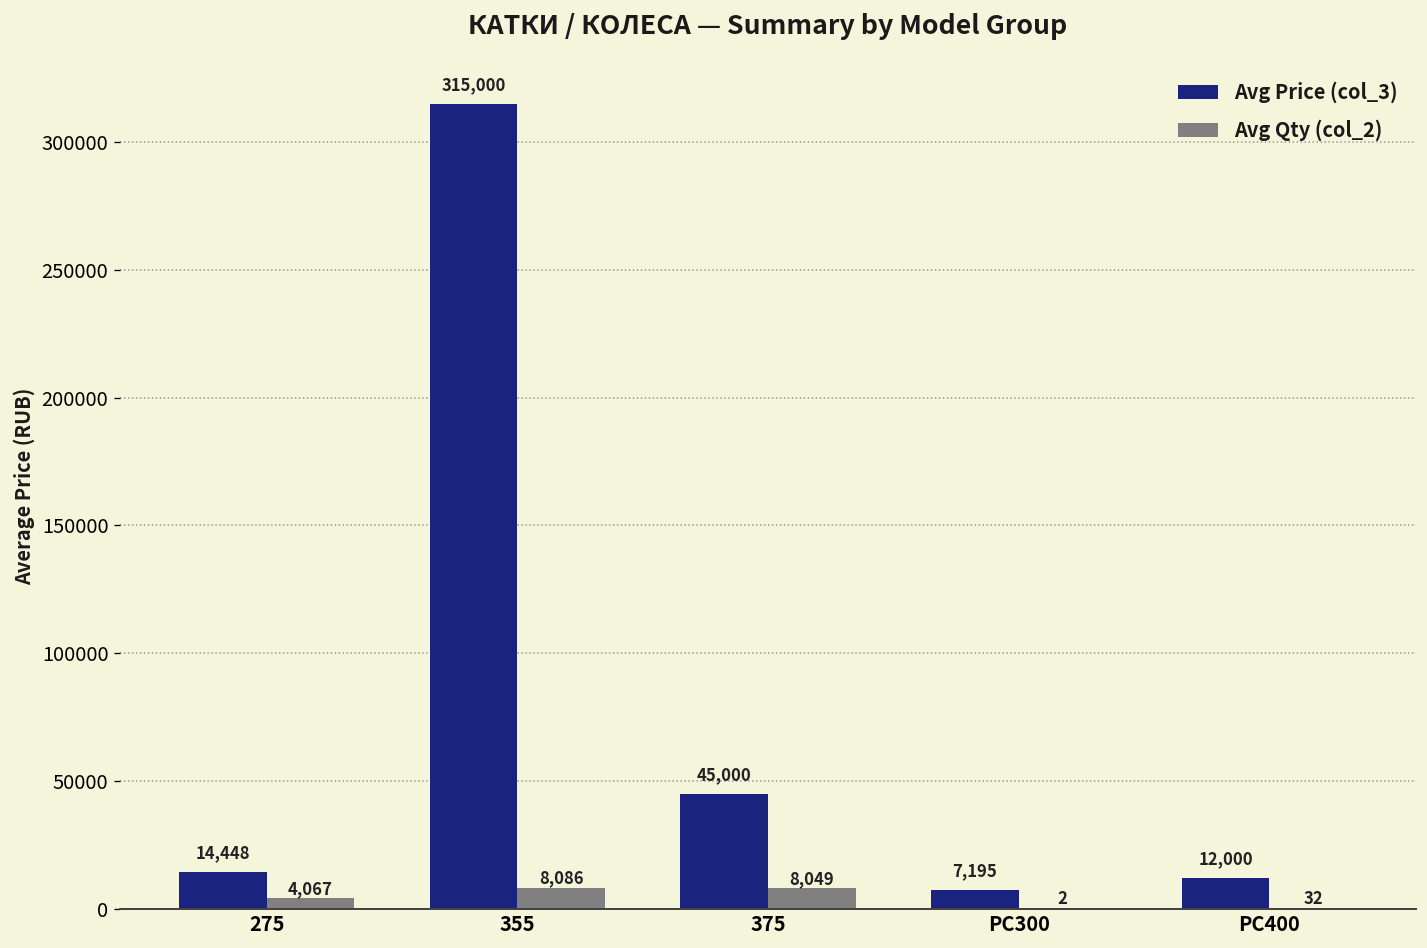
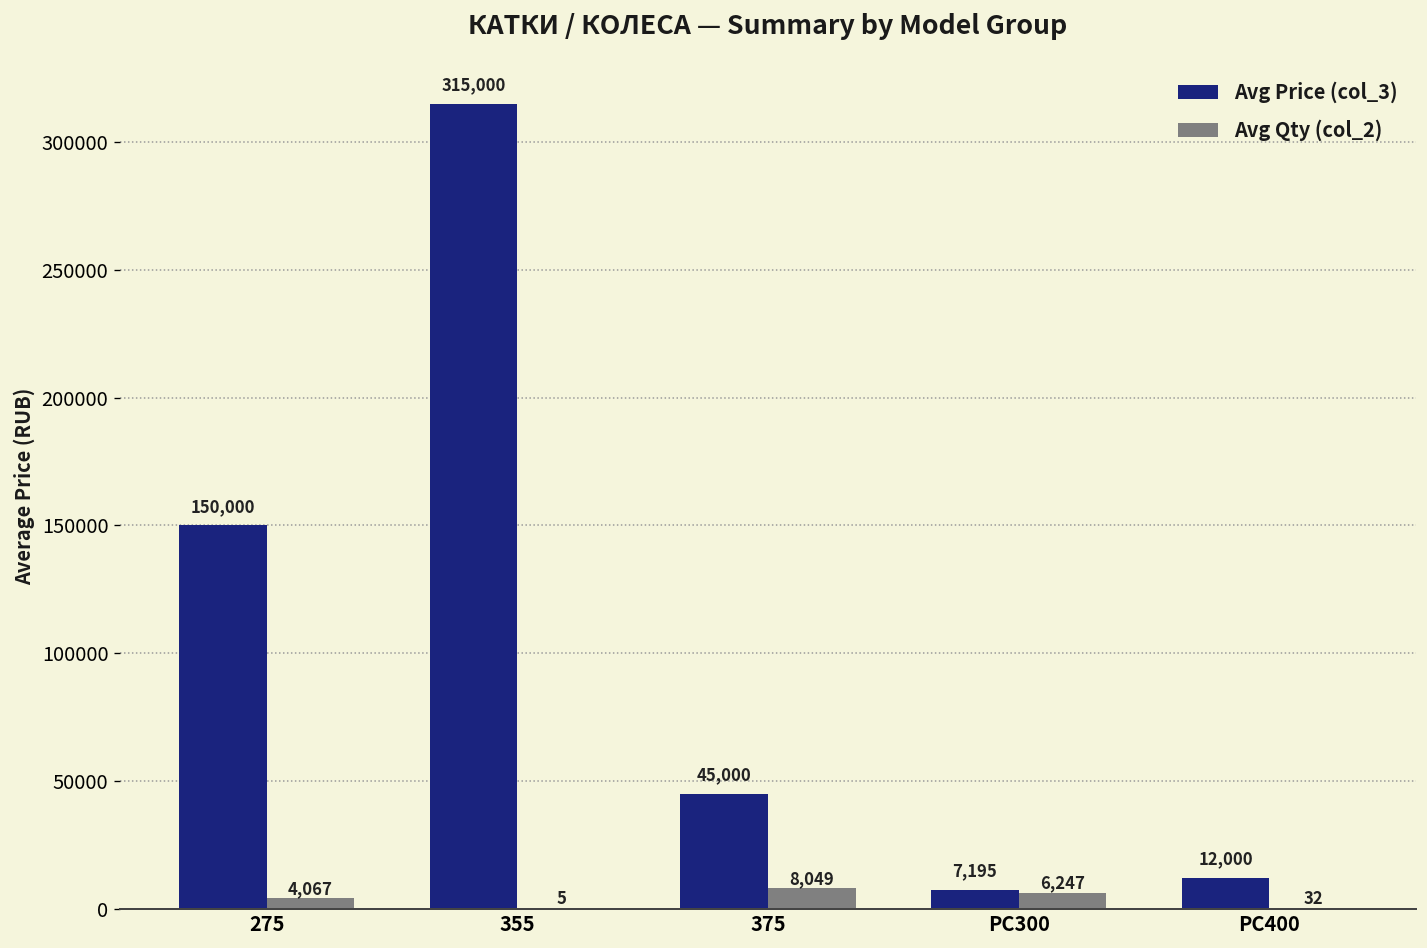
  {
    "Avg Price (col_3)": {
-     "275": "14,448",
+     "275": "150,000",
      "355": "315,000",
      "375": "45,000",
      "PC300": "7,195",
      "PC400": "12,000"
    },
    "Avg Qty (col_2)": {
      "275": "4,067",
-     "355": "8,086",
+     "355": "5",
      "375": "8,049",
-     "PC300": "2",
+     "PC300": "6,247",
      "PC400": "32"
    }
  }
